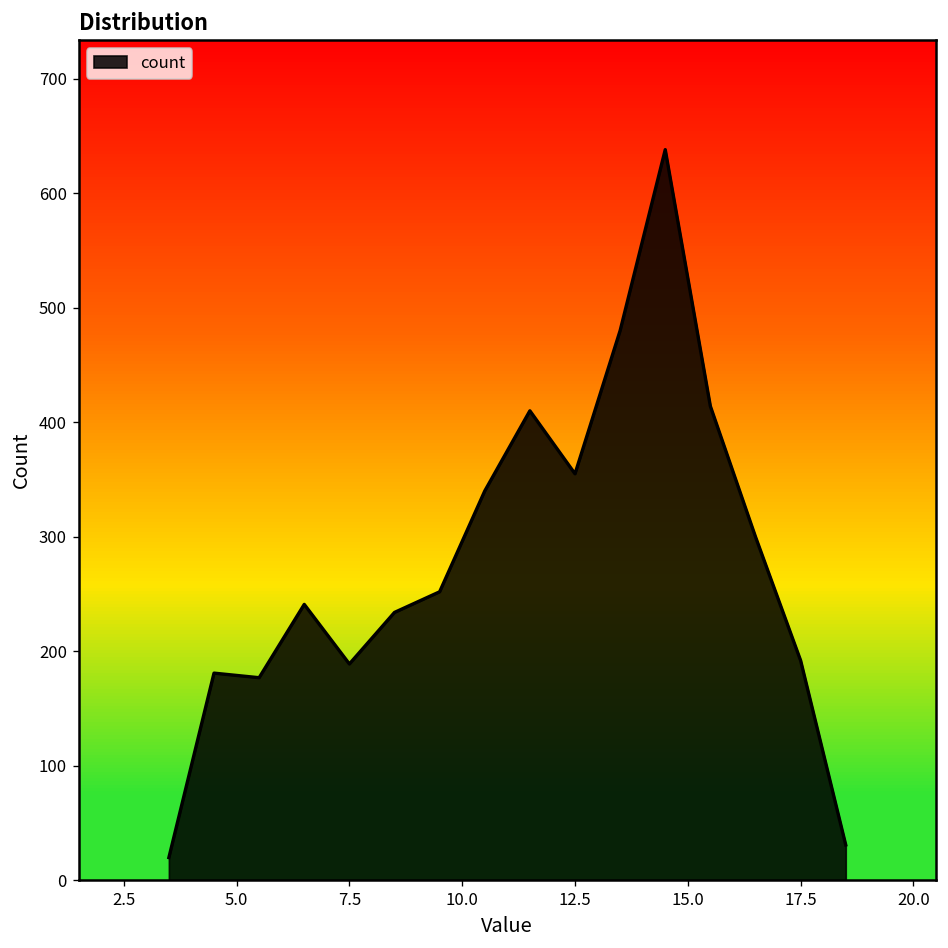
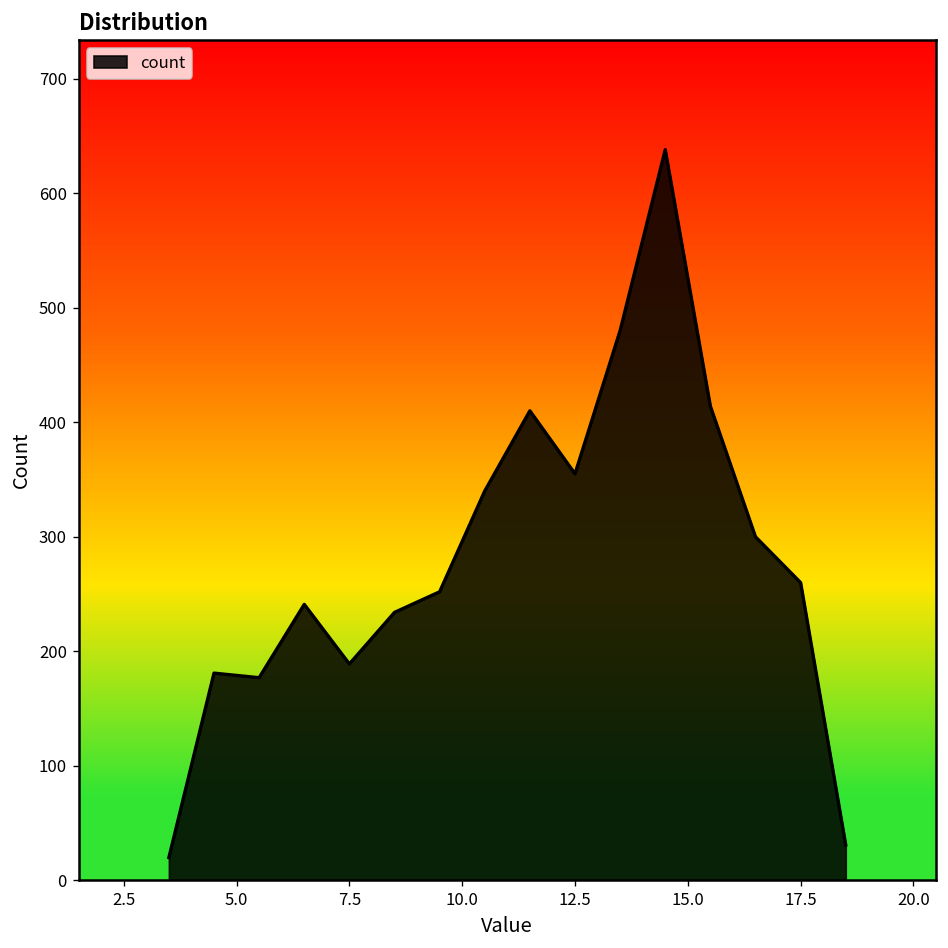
  {
    "7.5": 190,
    "12.5": 360,
-   "17.5": 190
+   "17.5": 260
  }
